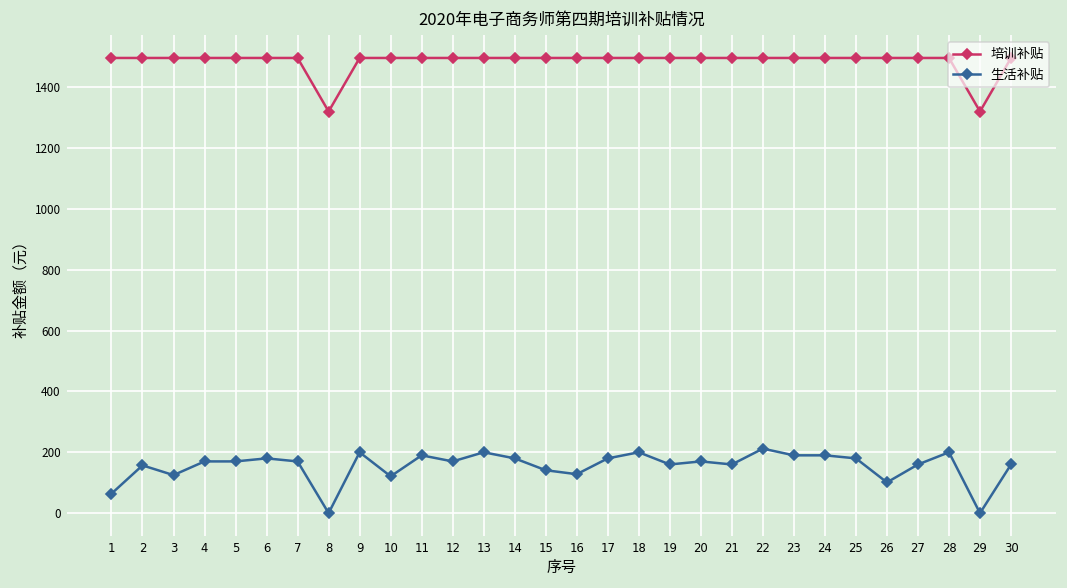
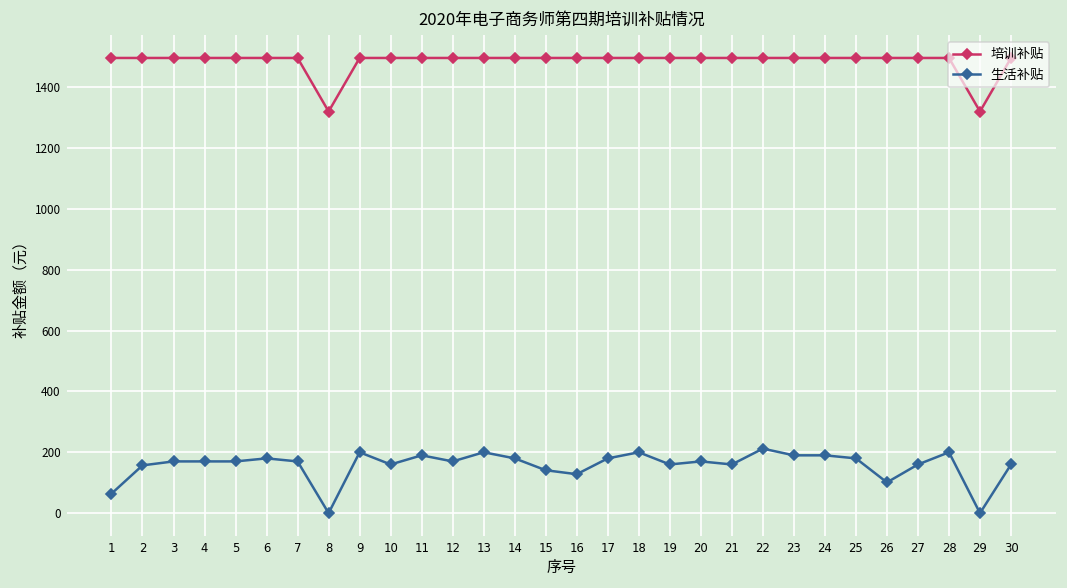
  {
    "培训补贴": {
      "1": 1500,
      "2": 1500,
      "3": 1500,
      "4": 1500,
      "5": 1500,
      "6": 1500,
      "7": 1500,
      "8": 1320,
      "9": 1500,
      "10": 1500,
      "11": 1500,
      "12": 1500,
      "13": 1500,
      "14": 1500,
      "15": 1500,
      "16": 1500,
      "17": 1500,
      "18": 1500,
      "19": 1500,
      "20": 1500,
      "21": 1500,
      "22": 1500,
      "23": 1500,
      "24": 1500,
      "25": 1500,
      "26": 1500,
      "27": 1500,
      "29": 1320
    },
    "生活补贴": {
      "1": 60,
      "2": 160,
-     "3": 130,
+     "3": 170,
      "4": 170,
      "5": 170,
      "6": 180,
      "7": 170,
      "8": 0,
      "9": 200,
-     "10": 120,
+     "10": 160,
      "11": 190,
      "12": 170,
      "13": 200,
      "14": 180,
      "15": 140,
      "16": 130,
      "17": 180,
      "18": 200,
      "19": 160,
      "20": 170,
      "21": 160,
      "22": 210,
      "23": 190,
      "24": 190,
      "25": 180,
      "26": 100,
      "27": 160,
      "28": 200,
      "29": 0,
      "30": 160
    }
  }
